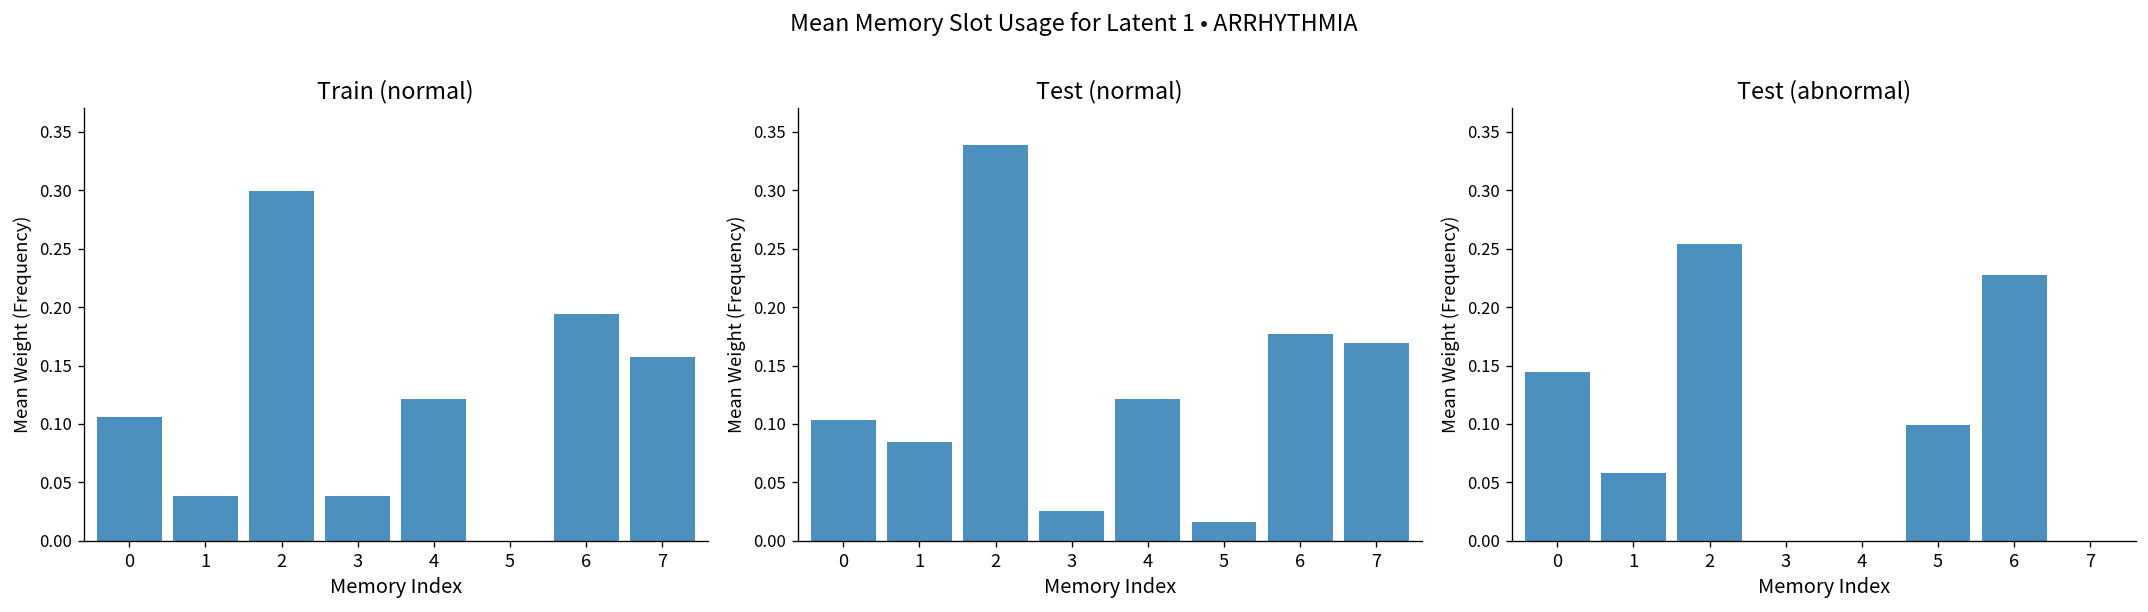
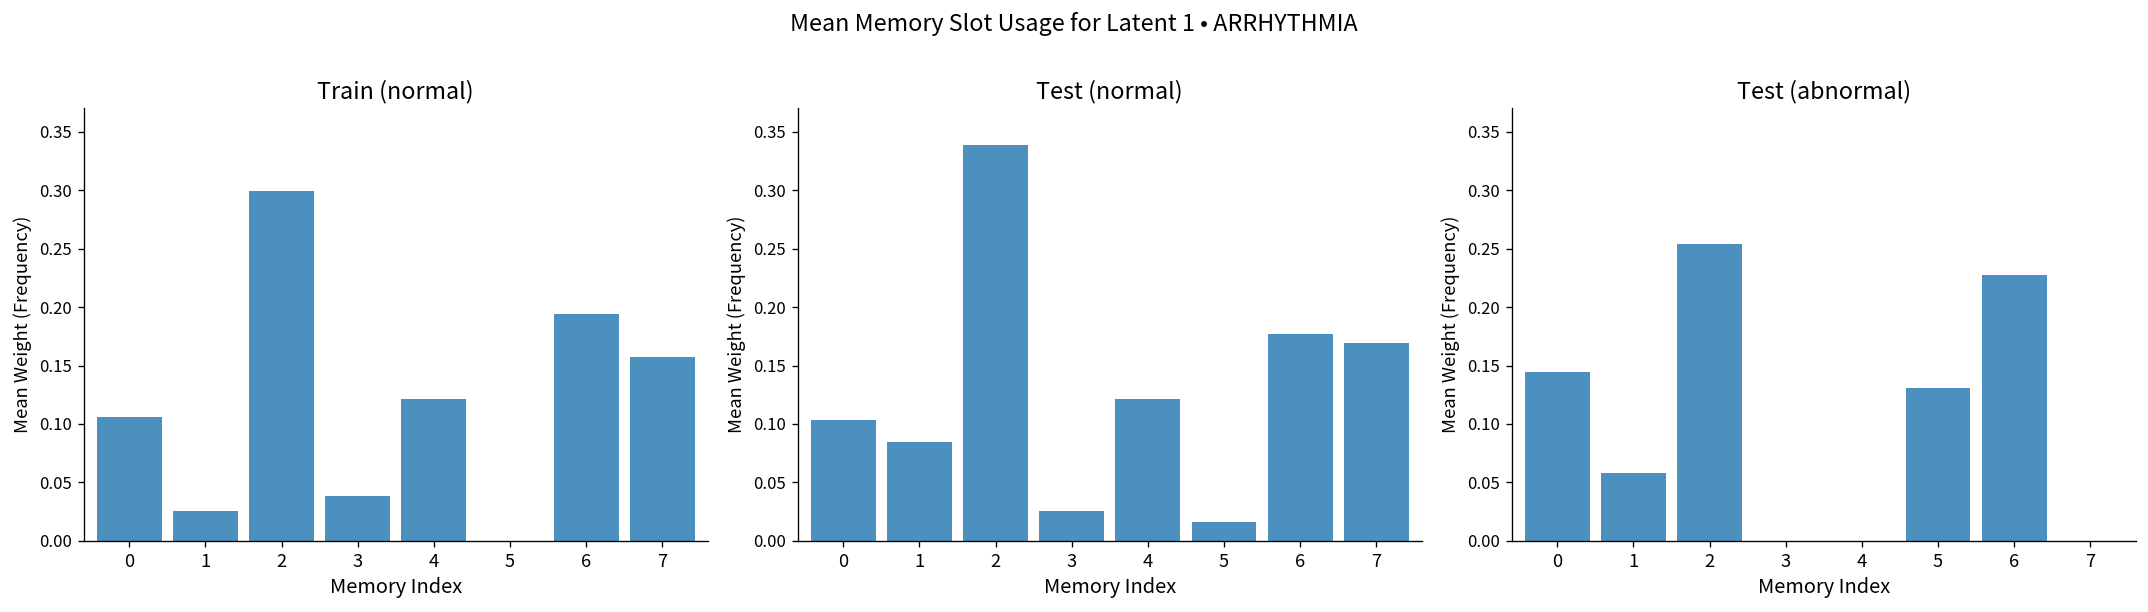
  {
    "Train (normal)": {
      "0": 0.11,
-     "1": 0.04,
+     "1": 0.03,
      "2": 0.30,
      "3": 0.04,
      "4": 0.12,
      "5": 0.00,
      "6": 0.19,
      "7": 0.16
    },
    "Test (normal)": {
      "0": 0.10,
      "1": 0.08,
      "2": 0.34,
      "3": 0.03,
      "4": 0.12,
      "5": 0.02,
      "6": 0.18,
      "7": 0.17
    },
    "Test (abnormal)": {
      "0": 0.14,
      "1": 0.06,
      "2": 0.25,
      "3": 0.00,
      "4": 0.00,
-     "5": 0.10,
+     "5": 0.13,
      "6": 0.23,
      "7": 0.00
    }
  }
